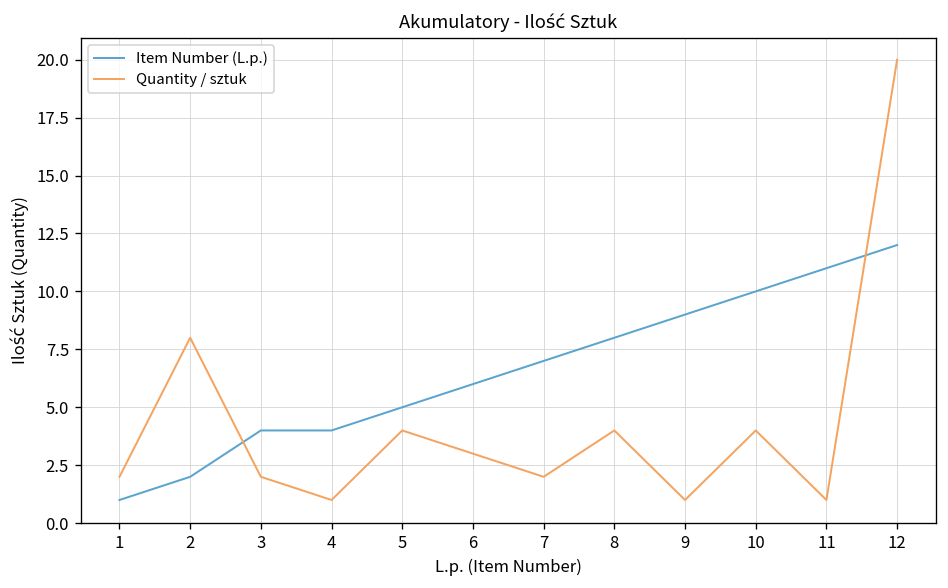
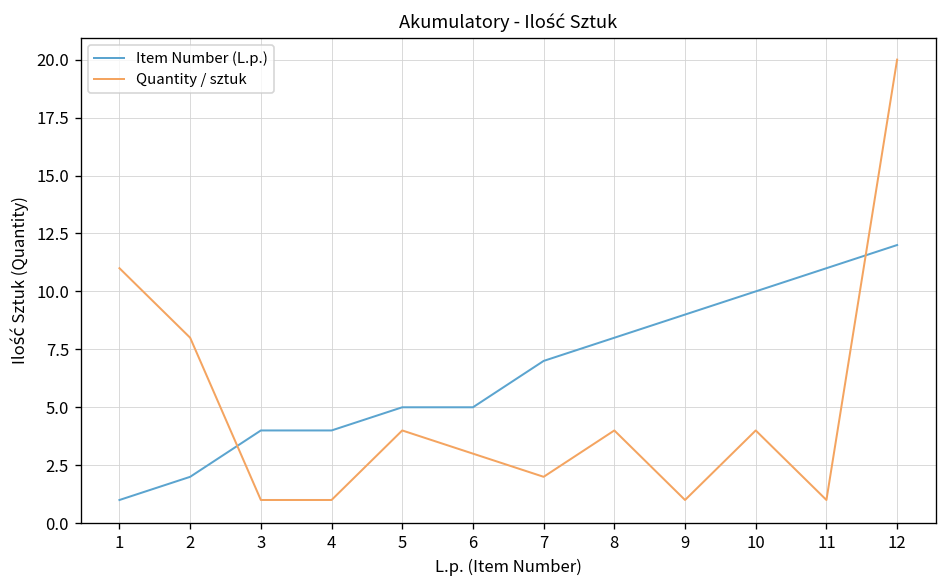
  {
    "Item Number (L.p.)": {
      "1": 1,
      "2": 2,
      "3": 4,
      "4": 4,
      "5": 5,
-     "6": 6,
+     "6": 5,
      "7": 7,
      "8": 8,
      "9": 9,
      "10": 10,
      "11": 11,
      "12": 12
    },
    "Quantity / sztuk": {
-     "1": 2,
+     "1": 11,
      "2": 8,
-     "3": 2,
+     "3": 1,
      "4": 1,
      "5": 4,
      "6": 3,
      "7": 2,
      "8": 4,
      "9": 1,
      "10": 4,
      "11": 1,
      "12": 20
    }
  }
